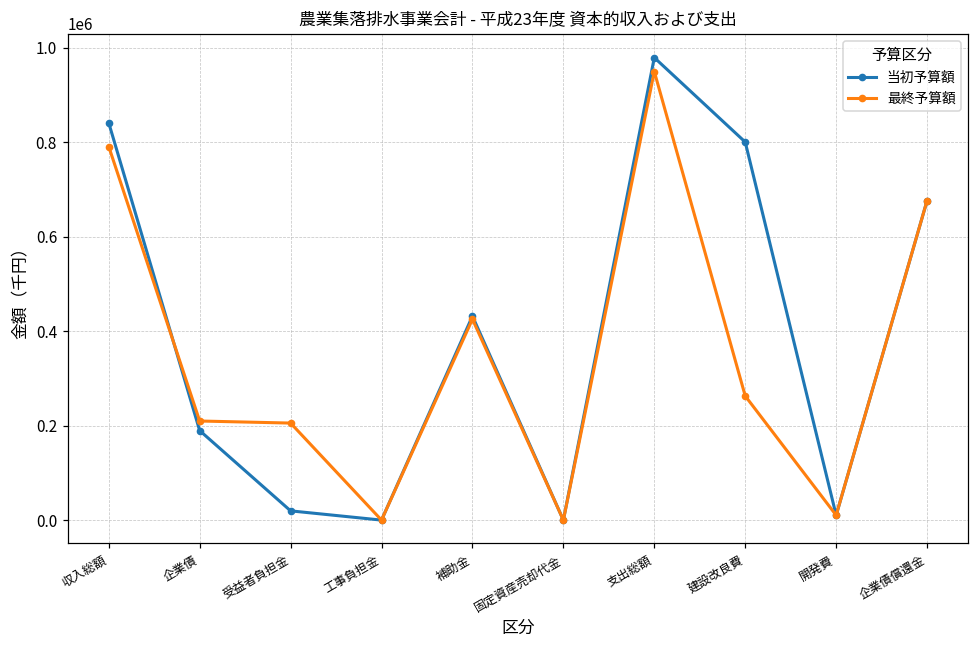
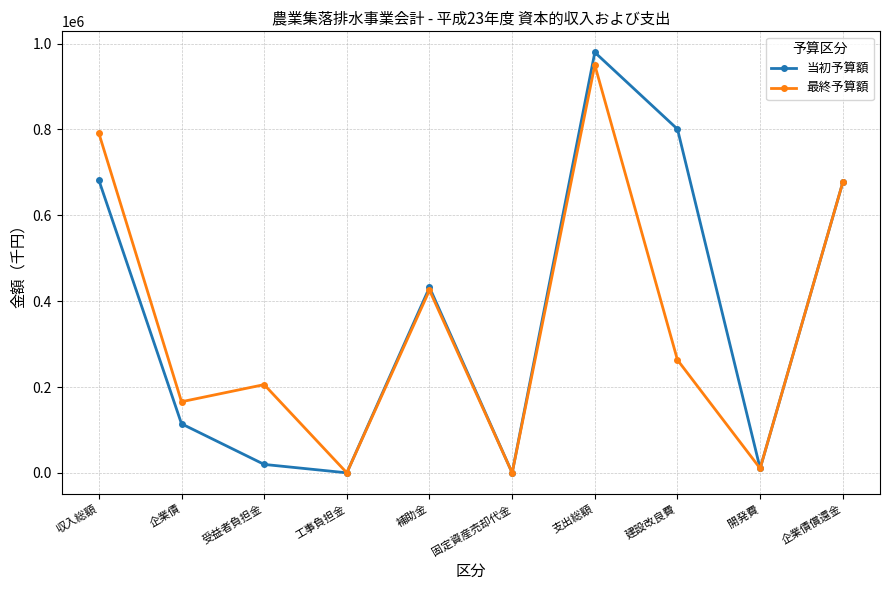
  {
    "当初予算額": {
-     "収入総額": 840000,
-     "企業債": 190000,
+     "収入総額": 680000,
+     "企業債": 110000,
      "受益者負担金": 20000,
      "補助金": 430000,
      "支出総額": 980000,
      "建設改良費": 800000
    },
    "最終予算額": {
      "収入総額": 790000,
-     "企業債": 210000,
+     "企業債": 170000,
      "受益者負担金": 210000,
      "補助金": 430000,
      "支出総額": 950000,
      "建設改良費": 260000
    }
  }
